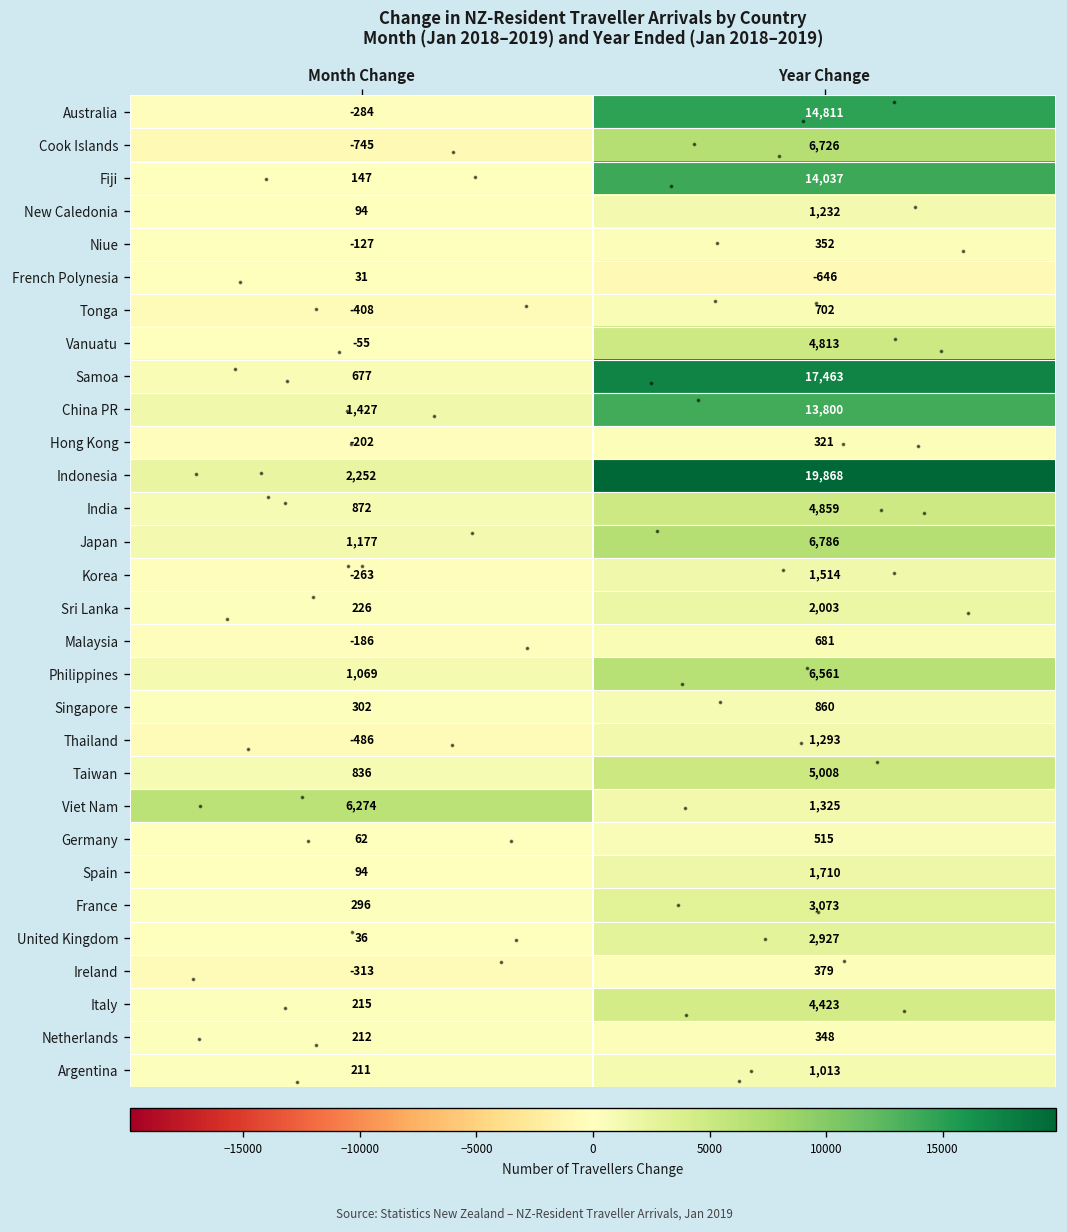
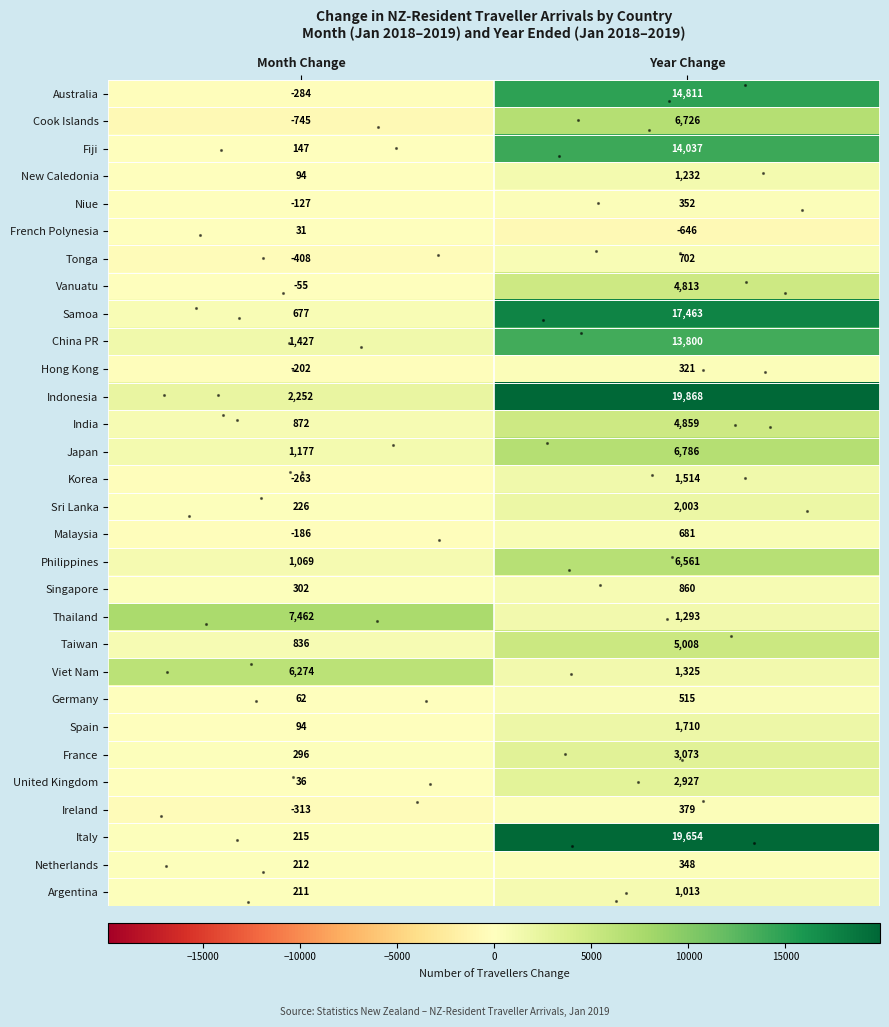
  {
    "Australia": {
      "Month Change": "-284",
      "Year Change": "14,811"
    },
    "Cook Islands": {
      "Month Change": "-745",
      "Year Change": "6,726"
    },
    "Fiji": {
      "Month Change": "147",
      "Year Change": "14,037"
    },
    "New Caledonia": {
      "Month Change": "94",
      "Year Change": "1,232"
    },
    "Niue": {
      "Month Change": "-127",
      "Year Change": "352"
    },
    "French Polynesia": {
      "Month Change": "31",
      "Year Change": "-646"
    },
    "Tonga": {
      "Month Change": "-408"
    },
    "Vanuatu": {
      "Month Change": "-55",
      "Year Change": "4,813"
    },
    "Samoa": {
      "Month Change": "677",
      "Year Change": "17,463"
    },
    "China PR": {
      "Year Change": "13,800"
    },
    "Hong Kong": {
      "Year Change": "321"
    },
    "Indonesia": {
      "Month Change": "2,252",
      "Year Change": "19,868"
    },
    "India": {
      "Month Change": "872",
      "Year Change": "4,859"
    },
    "Japan": {
      "Month Change": "1,177",
      "Year Change": "6,786"
    },
    "Korea": {
      "Month Change": "-263",
      "Year Change": "1,514"
    },
    "Sri Lanka": {
      "Month Change": "226",
      "Year Change": "2,003"
    },
    "Malaysia": {
      "Month Change": "-186",
      "Year Change": "681"
    },
    "Philippines": {
      "Month Change": "1,069"
    },
    "Singapore": {
      "Month Change": "302",
      "Year Change": "860"
    },
    "Thailand": {
-     "Month Change": "-486",
+     "Month Change": "7,462",
      "Year Change": "1,293"
    },
    "Taiwan": {
      "Month Change": "836",
      "Year Change": "5,008"
    },
    "Viet Nam": {
      "Month Change": "6,274",
      "Year Change": "1,325"
    },
    "Germany": {
      "Month Change": "62",
      "Year Change": "515"
    },
    "Spain": {
      "Month Change": "94",
      "Year Change": "1,710"
    },
    "France": {
      "Month Change": "296"
    },
    "United Kingdom": {
      "Year Change": "2,927"
    },
    "Ireland": {
      "Month Change": "-313",
      "Year Change": "379"
    },
    "Italy": {
      "Month Change": "215",
-     "Year Change": "4,423"
+     "Year Change": "19,654"
    },
    "Netherlands": {
      "Month Change": "212",
      "Year Change": "348"
    },
    "Argentina": {
      "Month Change": "211",
      "Year Change": "1,013"
    }
  }
